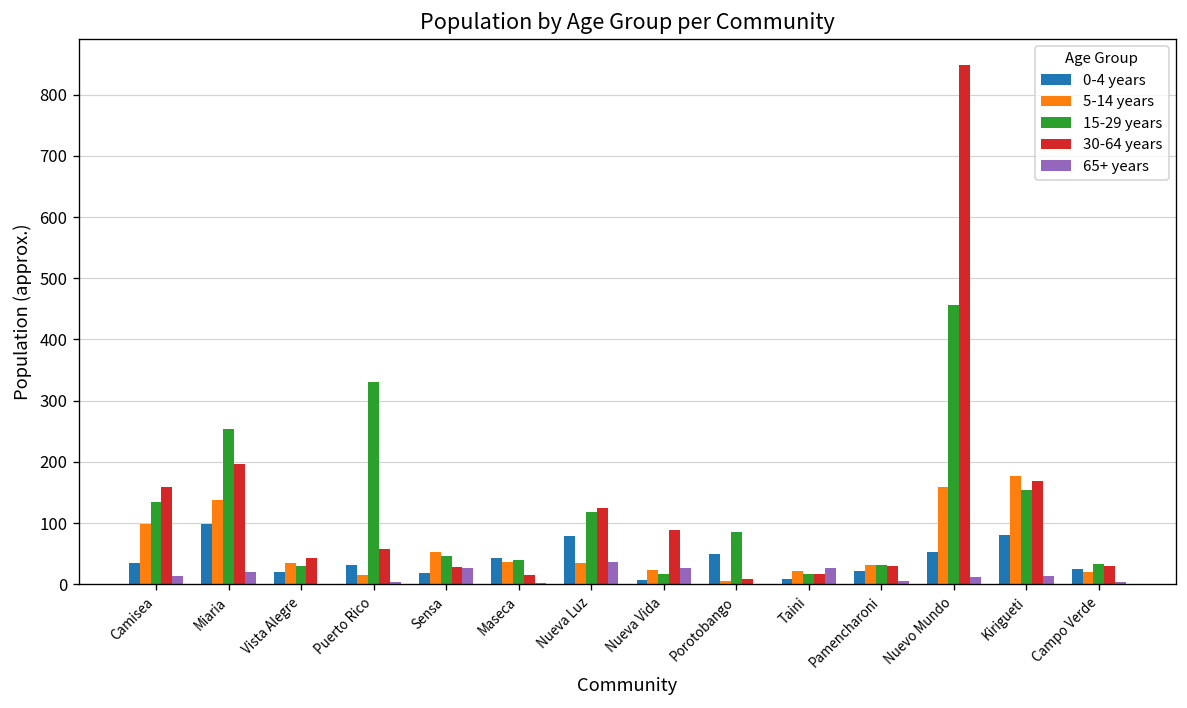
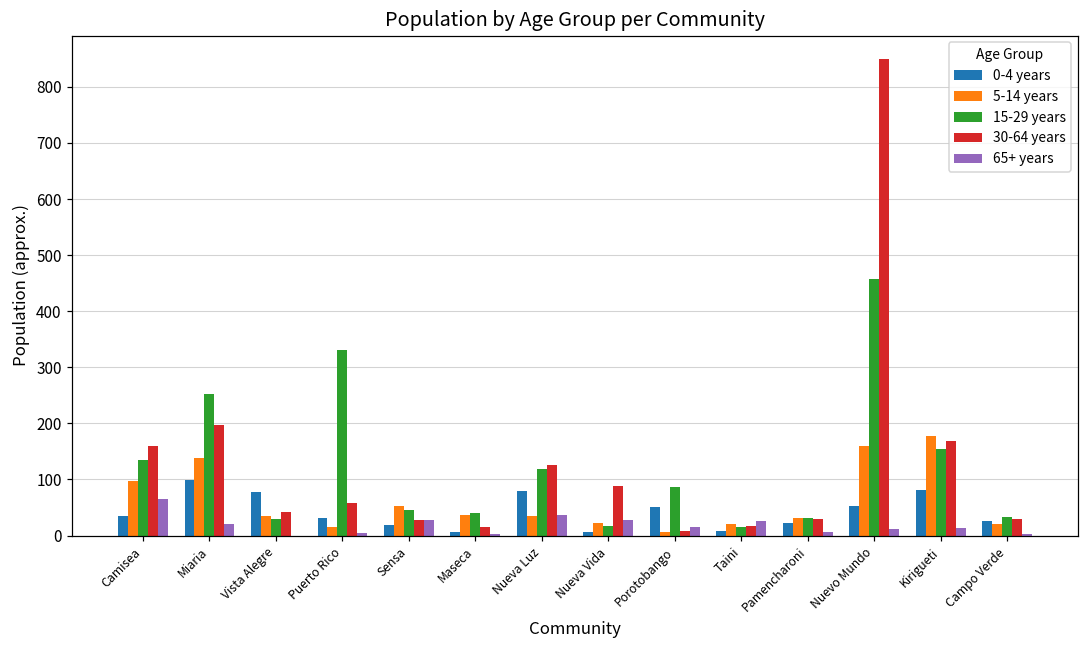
  {
    "0-4 years": {
      "Camisea": 40,
      "Miaria": 100,
-     "Vista Alegre": 20,
+     "Vista Alegre": 80,
      "Puerto Rico": 30,
      "Sensa": 20,
-     "Maseca": 40,
+     "Maseca": 10,
      "Nueva Luz": 80,
      "Nueva Vida": 10,
      "Porotobango": 50,
      "Taini": 10,
      "Pamencharoni": 20,
      "Nuevo Mundo": 50,
      "Kirigueti": 80,
      "Campo Verde": 30
    },
    "5-14 years": {
      "Camisea": 100,
      "Miaria": 140,
      "Vista Alegre": 30,
      "Puerto Rico": 20,
      "Sensa": 50,
      "Maseca": 40,
      "Nueva Luz": 30,
      "Nueva Vida": 20,
      "Porotobango": 10,
      "Taini": 20,
      "Pamencharoni": 30,
      "Nuevo Mundo": 160,
      "Kirigueti": 180,
      "Campo Verde": 20
    },
    "15-29 years": {
      "Camisea": 140,
      "Miaria": 250,
      "Vista Alegre": 30,
      "Puerto Rico": 330,
      "Sensa": 50,
      "Maseca": 40,
      "Nueva Luz": 120,
      "Nueva Vida": 20,
      "Porotobango": 90,
      "Taini": 20,
      "Pamencharoni": 30,
      "Nuevo Mundo": 460,
      "Kirigueti": 150,
      "Campo Verde": 30
    },
    "30-64 years": {
      "Camisea": 160,
      "Miaria": 200,
      "Vista Alegre": 40,
      "Puerto Rico": 60,
      "Sensa": 30,
      "Maseca": 20,
      "Nueva Luz": 130,
      "Nueva Vida": 90,
      "Porotobango": 10,
      "Taini": 20,
      "Pamencharoni": 30,
      "Nuevo Mundo": 850,
      "Kirigueti": 170,
      "Campo Verde": 30
    },
    "65+ years": {
-     "Camisea": 10,
+     "Camisea": 70,
      "Miaria": 20,
      "Vista Alegre": 0,
      "Sensa": 30,
      "Nueva Luz": 40,
      "Nueva Vida": 30,
-     "Porotobango": 0,
+     "Porotobango": 20,
      "Taini": 30,
      "Pamencharoni": 10,
      "Nuevo Mundo": 10,
      "Kirigueti": 10
    }
  }
